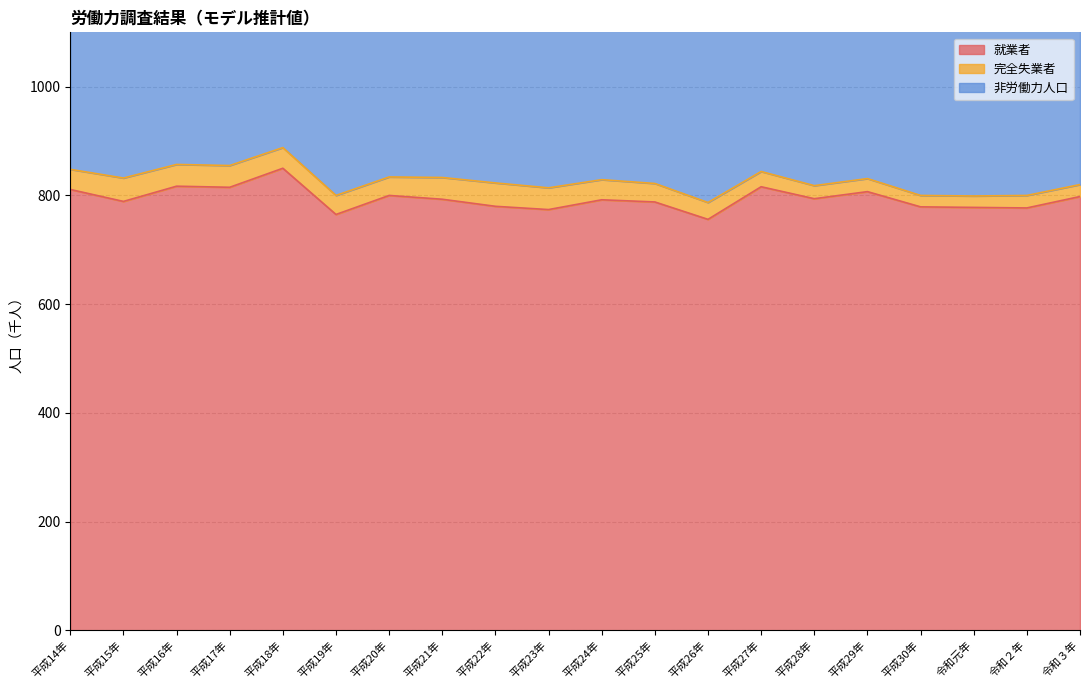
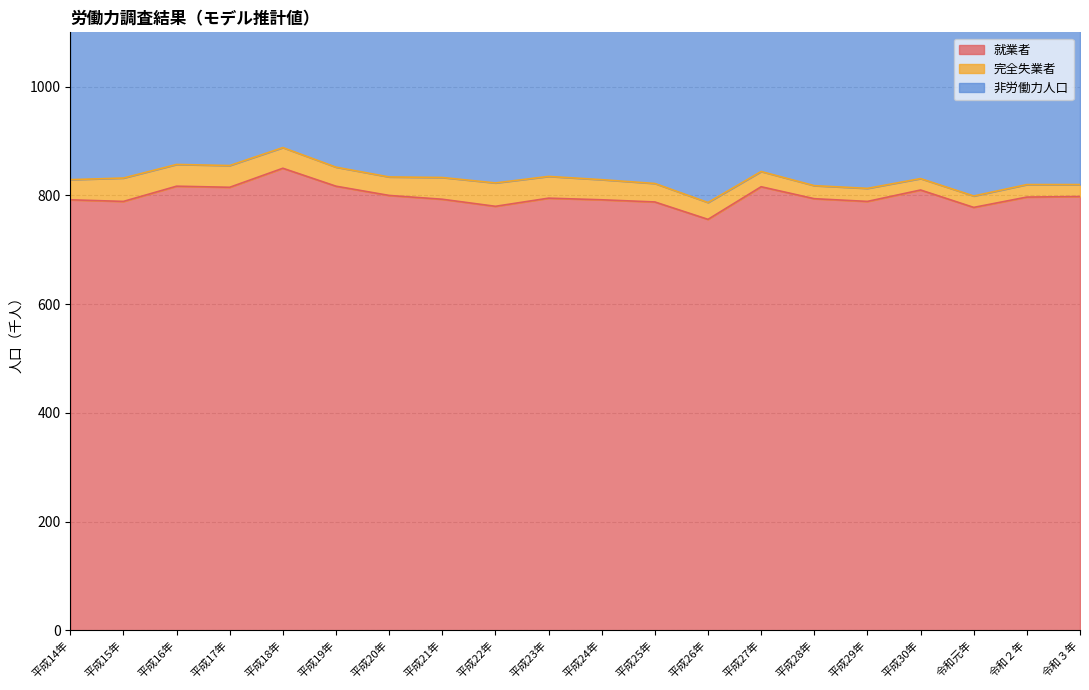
  {
    "就業者": {
-     "平成14年": 810,
+     "平成14年": 790,
      "平成15年": 790,
      "平成16年": 820,
      "平成17年": 820,
      "平成18年": 850,
-     "平成19年": 770,
+     "平成19年": 820,
      "平成20年": 800,
      "平成21年": 790,
      "平成22年": 780,
-     "平成23年": 770,
+     "平成23年": 800,
      "平成24年": 790,
      "平成25年": 790,
      "平成26年": 760,
      "平成27年": 820,
      "平成28年": 790,
-     "平成29年": 810,
-     "平成30年": 780,
+     "平成29年": 790,
+     "平成30年": 810,
      "令和元年": 780,
-     "令和２年": 780,
+     "令和２年": 800,
      "令和３年": 800
    },
    "完全失業者": {
      "平成14年": 40,
      "平成15年": 40,
      "平成16年": 40,
      "平成17年": 40,
      "平成18年": 40,
      "平成19年": 40,
      "平成20年": 30,
      "平成21年": 40,
      "平成22年": 40,
      "平成23年": 40,
      "平成24年": 40,
      "平成25年": 30,
      "平成26年": 30,
      "平成27年": 30,
      "平成28年": 20,
      "平成29年": 20,
      "平成30年": 20,
      "令和元年": 20,
      "令和２年": 20,
      "令和３年": 20
    }
  }
